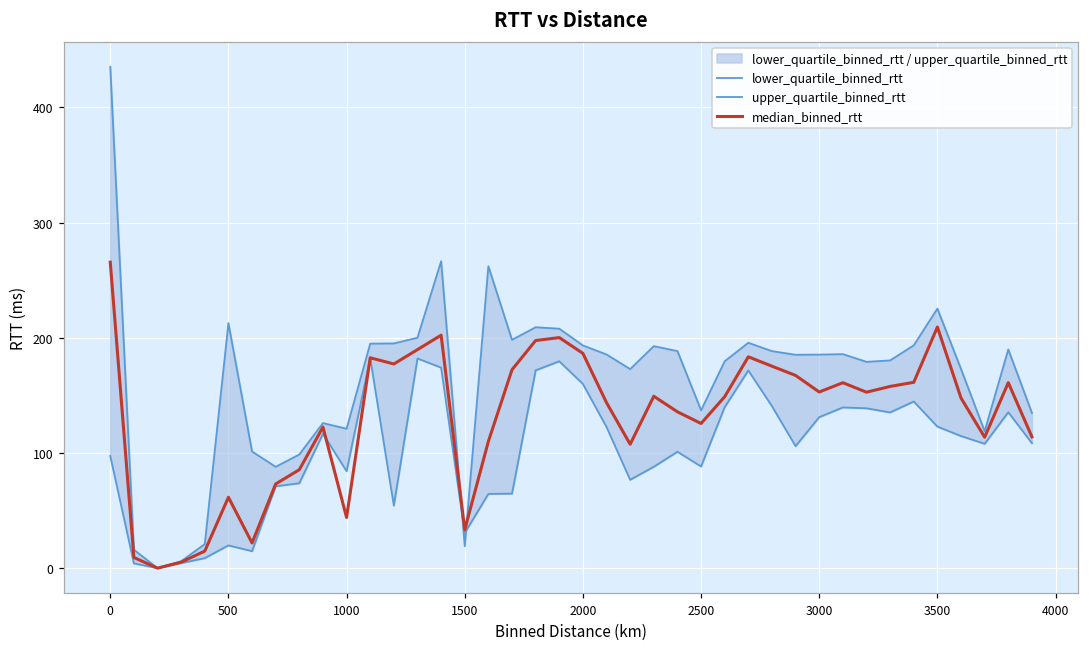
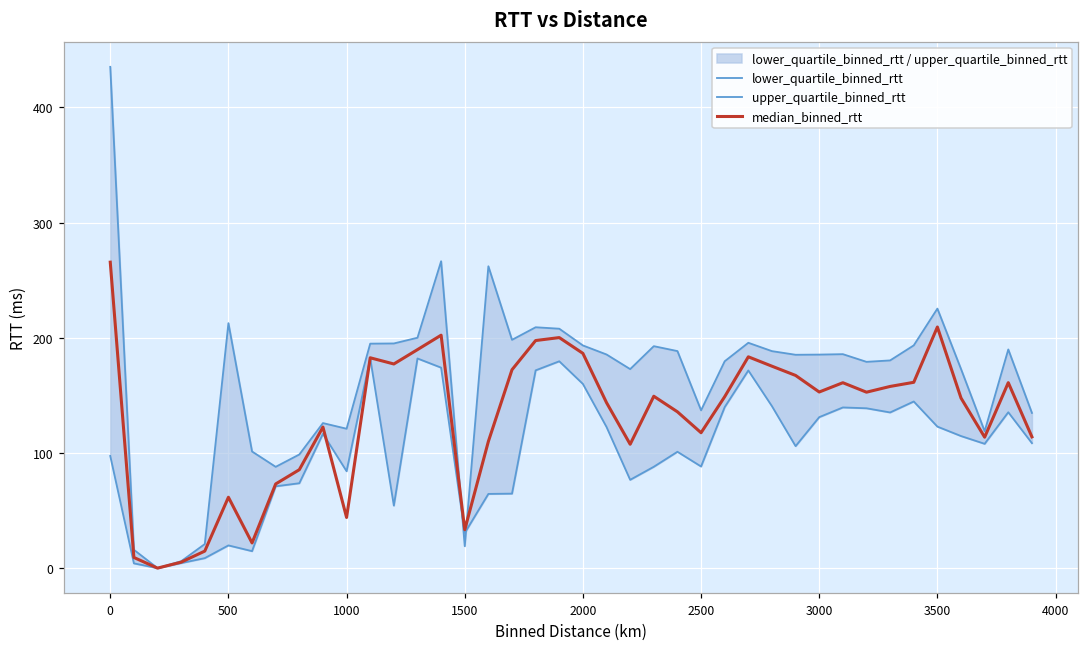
  {
    "median_binned_rtt": {
      "0": 266,
      "500": 62,
      "1000": 44,
      "1500": 33,
      "2000": 186,
-     "2500": 126,
+     "2500": 118,
      "3000": 153,
      "3500": 209
    }
  }
